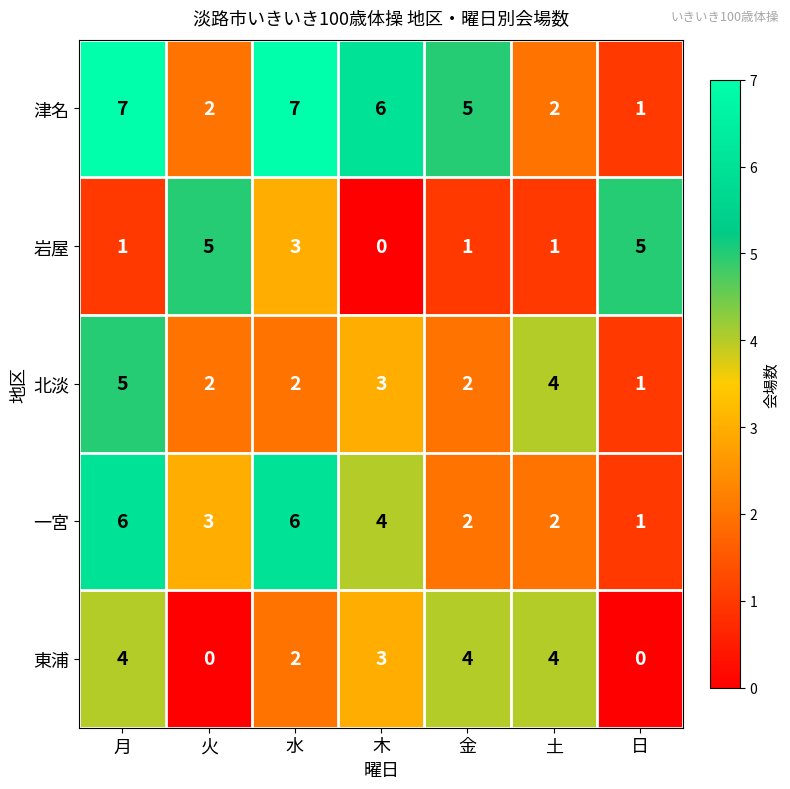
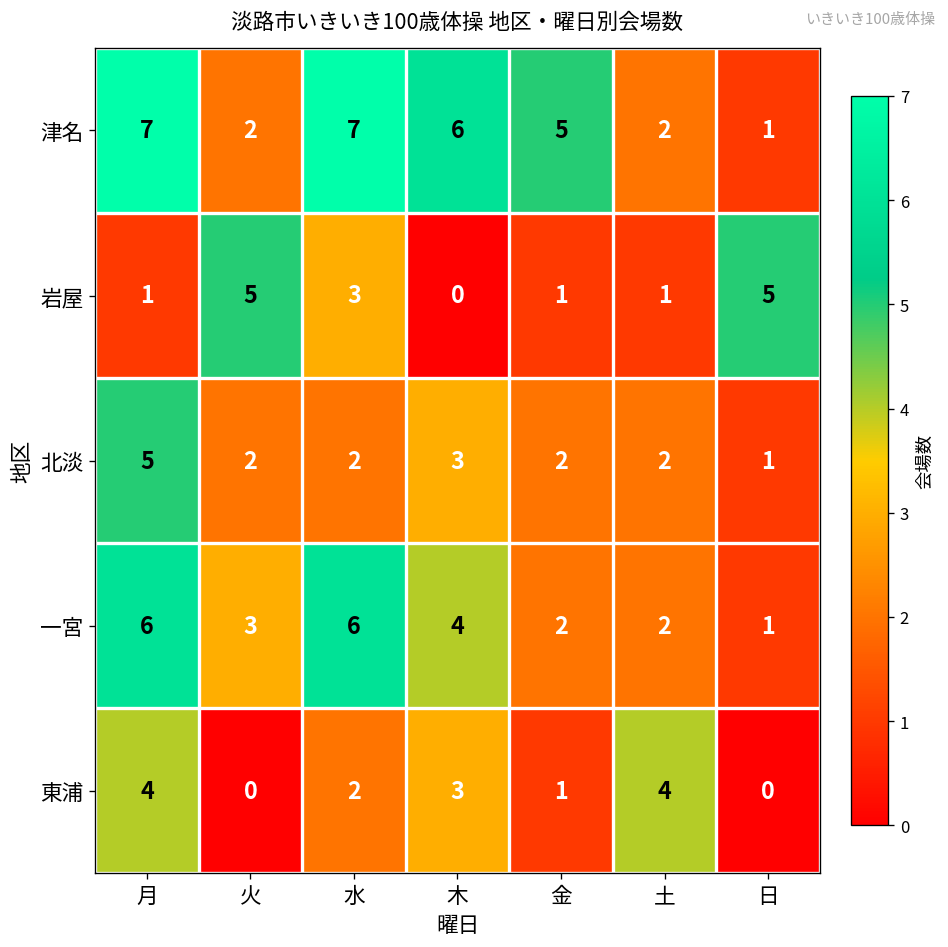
  {
    "津名": {
      "月": 7,
      "火": 2,
      "水": 7,
      "木": 6,
      "金": 5,
      "土": 2,
      "日": 1
    },
    "岩屋": {
      "月": 1,
      "火": 5,
      "水": 3,
      "木": 0,
      "金": 1,
      "土": 1,
      "日": 5
    },
    "北淡": {
      "月": 5,
      "火": 2,
      "水": 2,
      "木": 3,
      "金": 2,
-     "土": 4,
+     "土": 2,
      "日": 1
    },
    "一宮": {
      "月": 6,
      "火": 3,
      "水": 6,
      "木": 4,
      "金": 2,
      "土": 2,
      "日": 1
    },
    "東浦": {
      "月": 4,
      "火": 0,
      "水": 2,
      "木": 3,
-     "金": 4,
+     "金": 1,
      "土": 4,
      "日": 0
    }
  }
